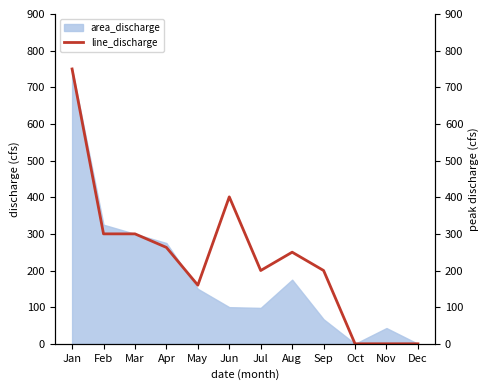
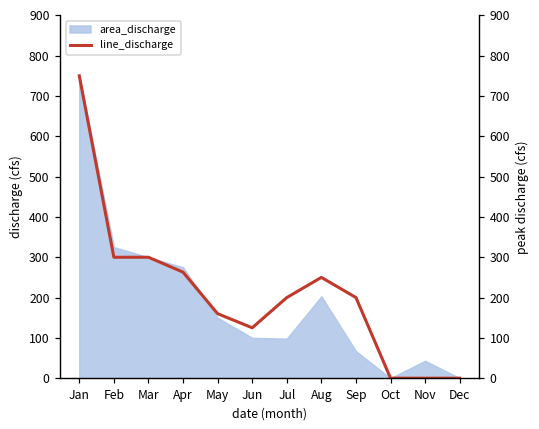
  {
    "line_discharge": {
      "Feb": 300,
      "Apr": 260,
      "May": 160,
-     "Jun": 400,
+     "Jun": 130,
      "Jul": 200,
      "Aug": 250,
      "Sep": 200,
      "Nov": 0
    },
    "area_discharge": {
      "Feb": 330,
      "Apr": 280,
      "May": 150,
      "Jun": 100,
      "Jul": 100,
-     "Aug": 180,
+     "Aug": 200,
      "Sep": 70,
      "Nov": 40
    }
  }
